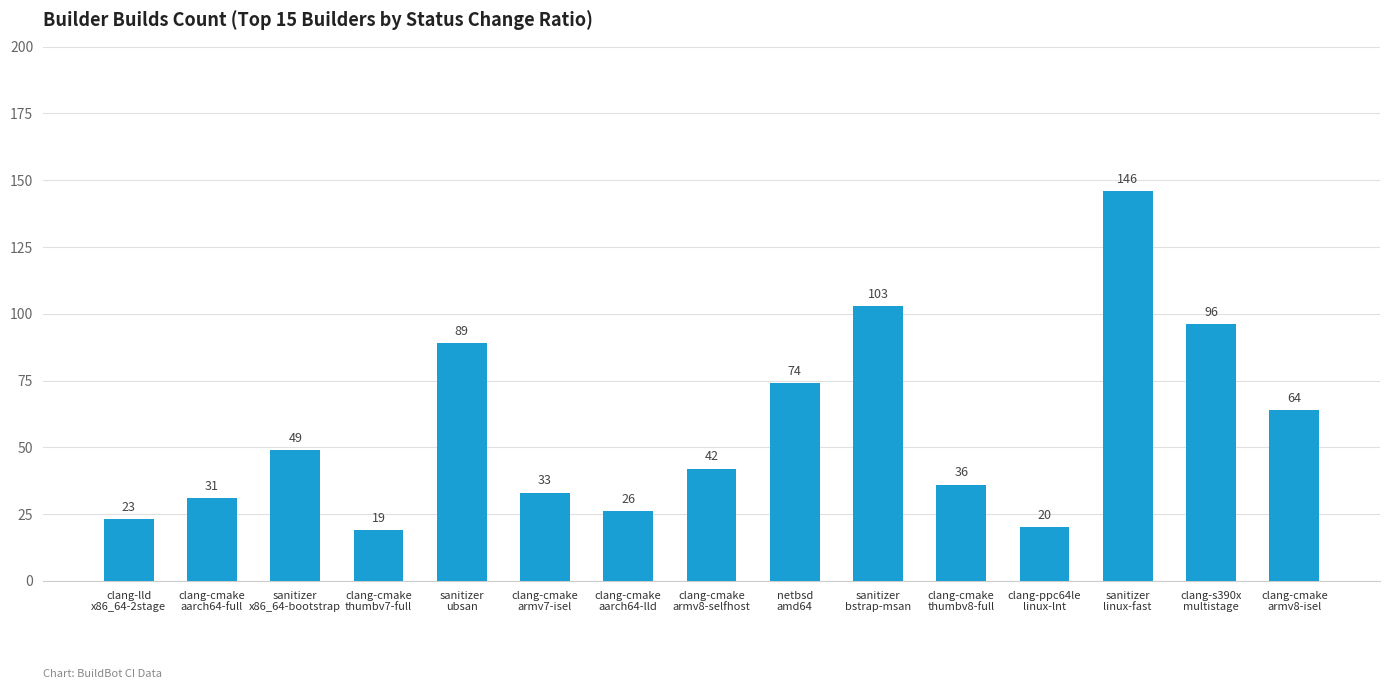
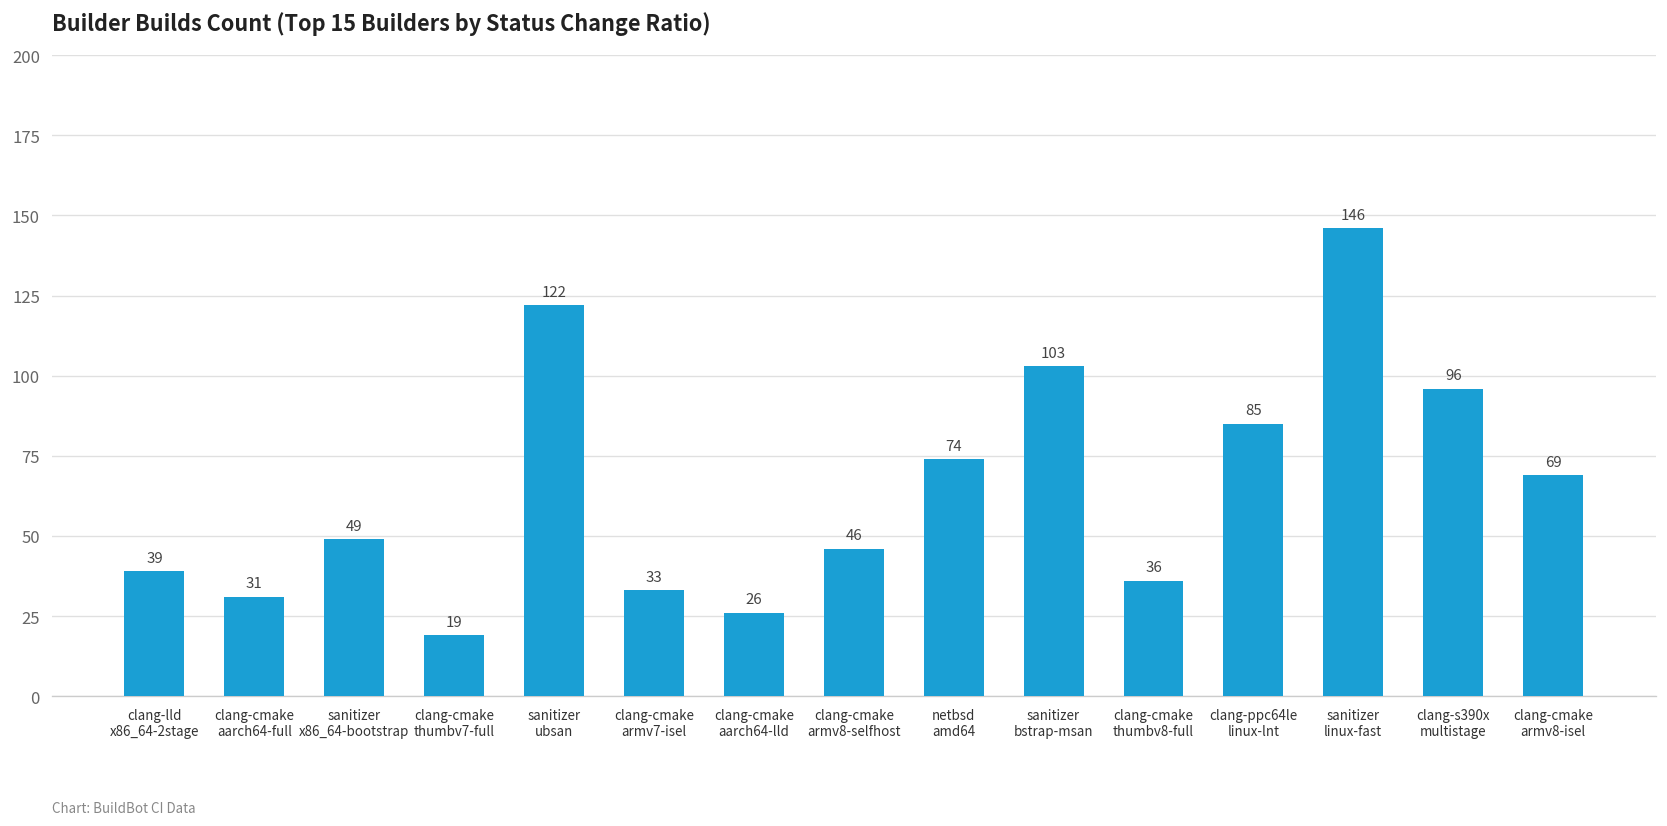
  {
-   "clang-lld x86_64-2stage": 23,
+   "clang-lld x86_64-2stage": 39,
    "clang-cmake aarch64-full": 31,
    "sanitizer x86_64-bootstrap": 49,
    "clang-cmake thumbv7-full": 19,
-   "sanitizer ubsan": 89,
+   "sanitizer ubsan": 122,
    "clang-cmake armv7-isel": 33,
    "clang-cmake aarch64-lld": 26,
-   "clang-cmake armv8-selfhost": 42,
+   "clang-cmake armv8-selfhost": 46,
    "netbsd amd64": 74,
    "sanitizer bstrap-msan": 103,
    "clang-cmake thumbv8-full": 36,
-   "clang-ppc64le linux-lnt": 20,
+   "clang-ppc64le linux-lnt": 85,
    "sanitizer linux-fast": 146,
    "clang-s390x multistage": 96,
-   "clang-cmake armv8-isel": 64
+   "clang-cmake armv8-isel": 69
  }
